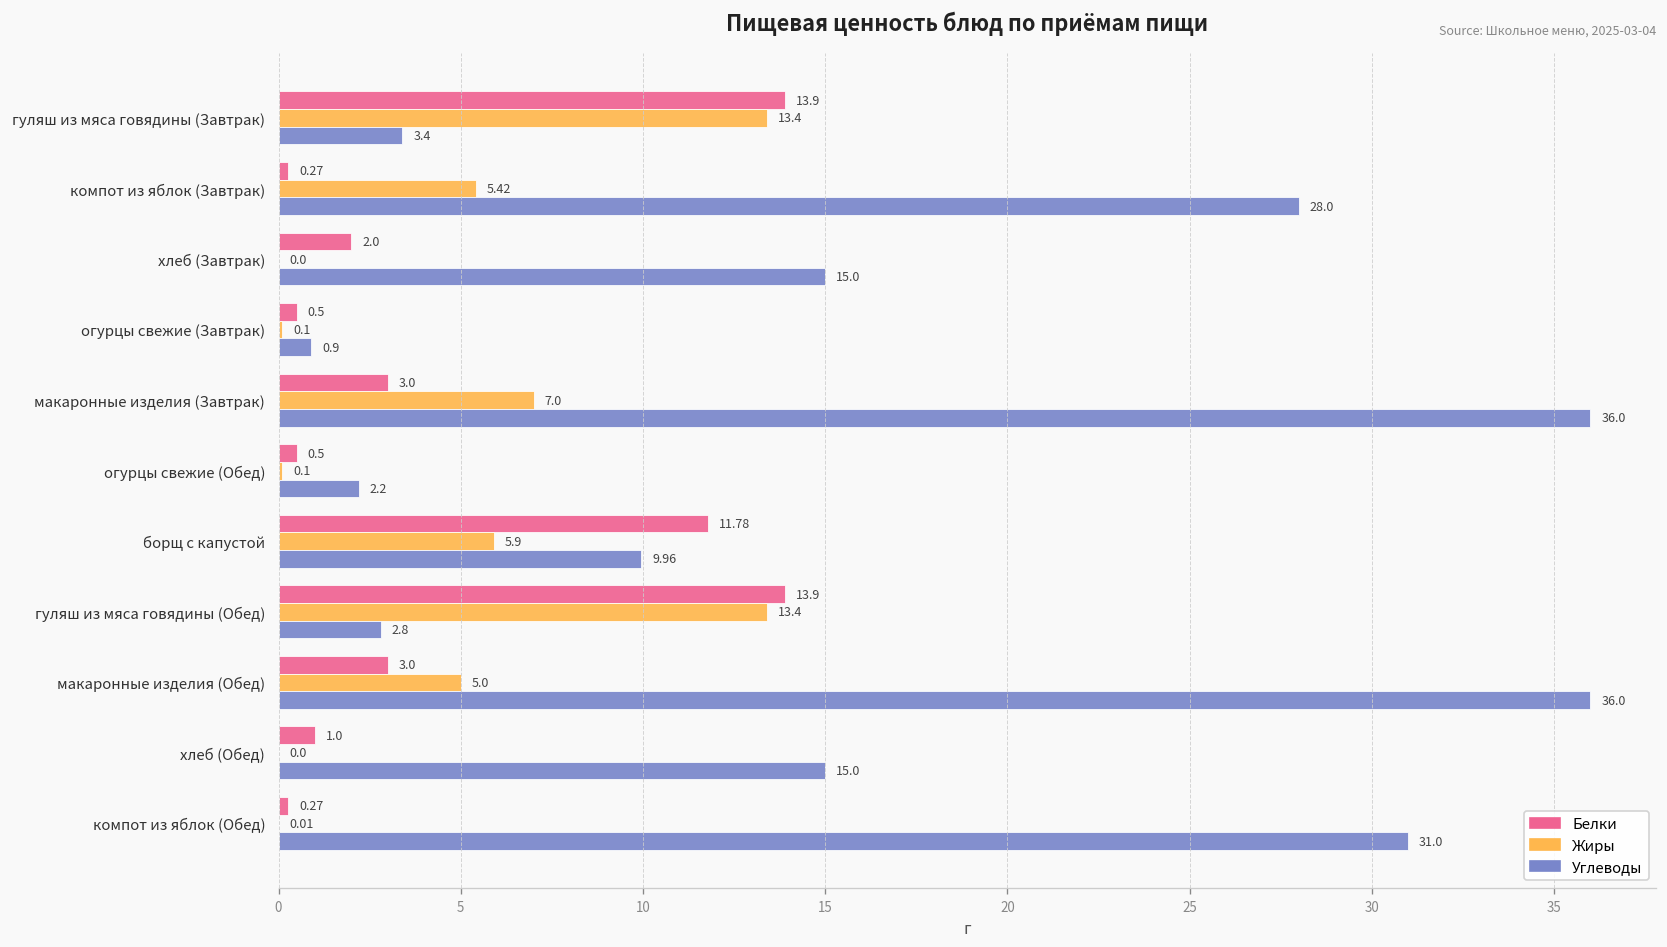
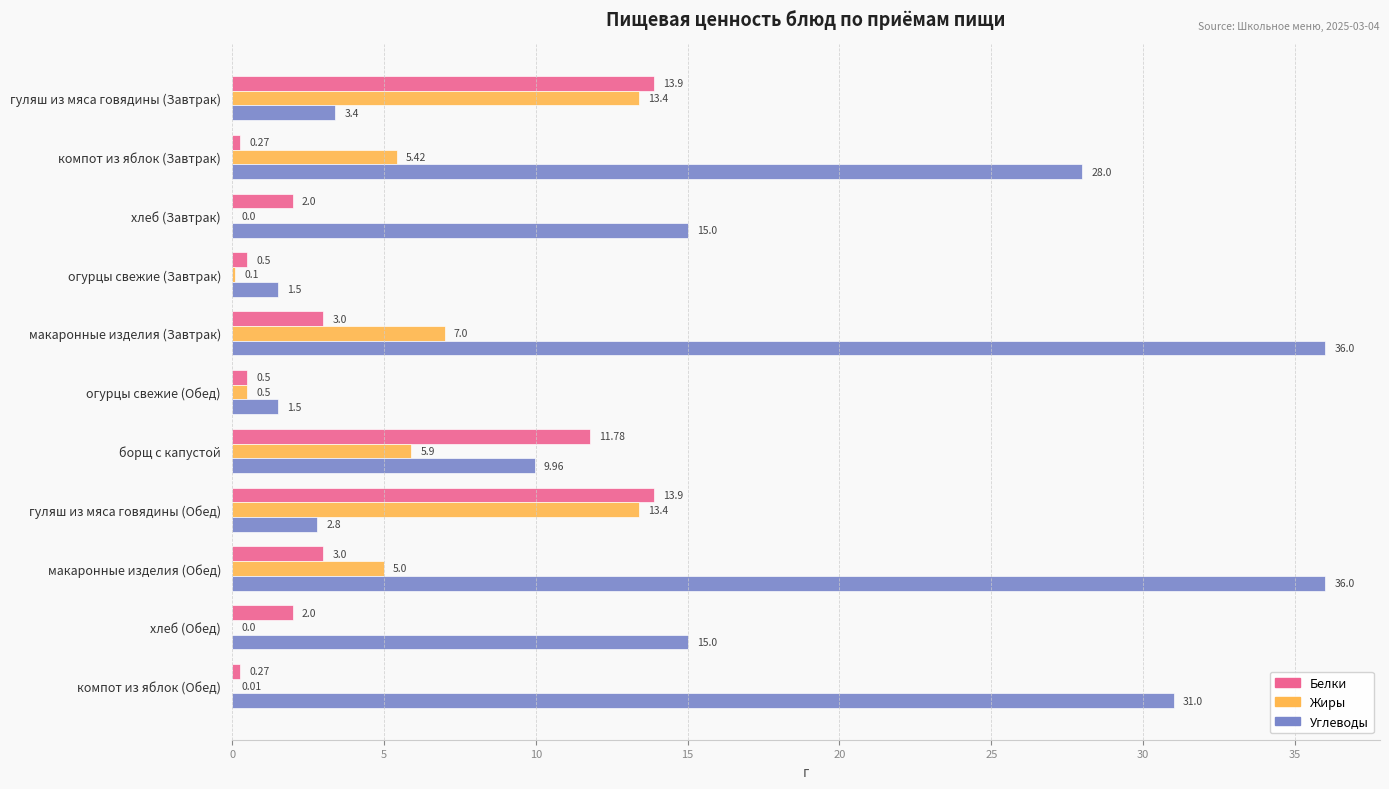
  {
    "Белки": {
      "гуляш из мяса говядины (Завтрак)": 13.9,
      "компот из яблок (Завтрак)": 0.27,
      "хлеб (Завтрак)": 2.0,
      "огурцы свежие (Завтрак)": 0.5,
      "макаронные изделия (Завтрак)": 3.0,
      "огурцы свежие (Обед)": 0.5,
      "борщ с капустой": 11.78,
      "гуляш из мяса говядины (Обед)": 13.9,
      "макаронные изделия (Обед)": 3.0,
-     "хлеб (Обед)": 1.0,
+     "хлеб (Обед)": 2.0,
      "компот из яблок (Обед)": 0.27
    },
    "Жиры": {
      "гуляш из мяса говядины (Завтрак)": 13.4,
      "компот из яблок (Завтрак)": 5.42,
      "хлеб (Завтрак)": 0.0,
      "огурцы свежие (Завтрак)": 0.1,
      "макаронные изделия (Завтрак)": 7.0,
-     "огурцы свежие (Обед)": 0.1,
+     "огурцы свежие (Обед)": 0.5,
      "борщ с капустой": 5.9,
      "гуляш из мяса говядины (Обед)": 13.4,
      "макаронные изделия (Обед)": 5.0,
      "хлеб (Обед)": 0.0,
      "компот из яблок (Обед)": 0.01
    },
    "Углеводы": {
      "гуляш из мяса говядины (Завтрак)": 3.4,
      "компот из яблок (Завтрак)": 28.0,
      "хлеб (Завтрак)": 15.0,
-     "огурцы свежие (Завтрак)": 0.9,
+     "огурцы свежие (Завтрак)": 1.5,
      "макаронные изделия (Завтрак)": 36.0,
-     "огурцы свежие (Обед)": 2.2,
+     "огурцы свежие (Обед)": 1.5,
      "борщ с капустой": 9.96,
      "гуляш из мяса говядины (Обед)": 2.8,
      "макаронные изделия (Обед)": 36.0,
      "хлеб (Обед)": 15.0,
      "компот из яблок (Обед)": 31.0
    }
  }
